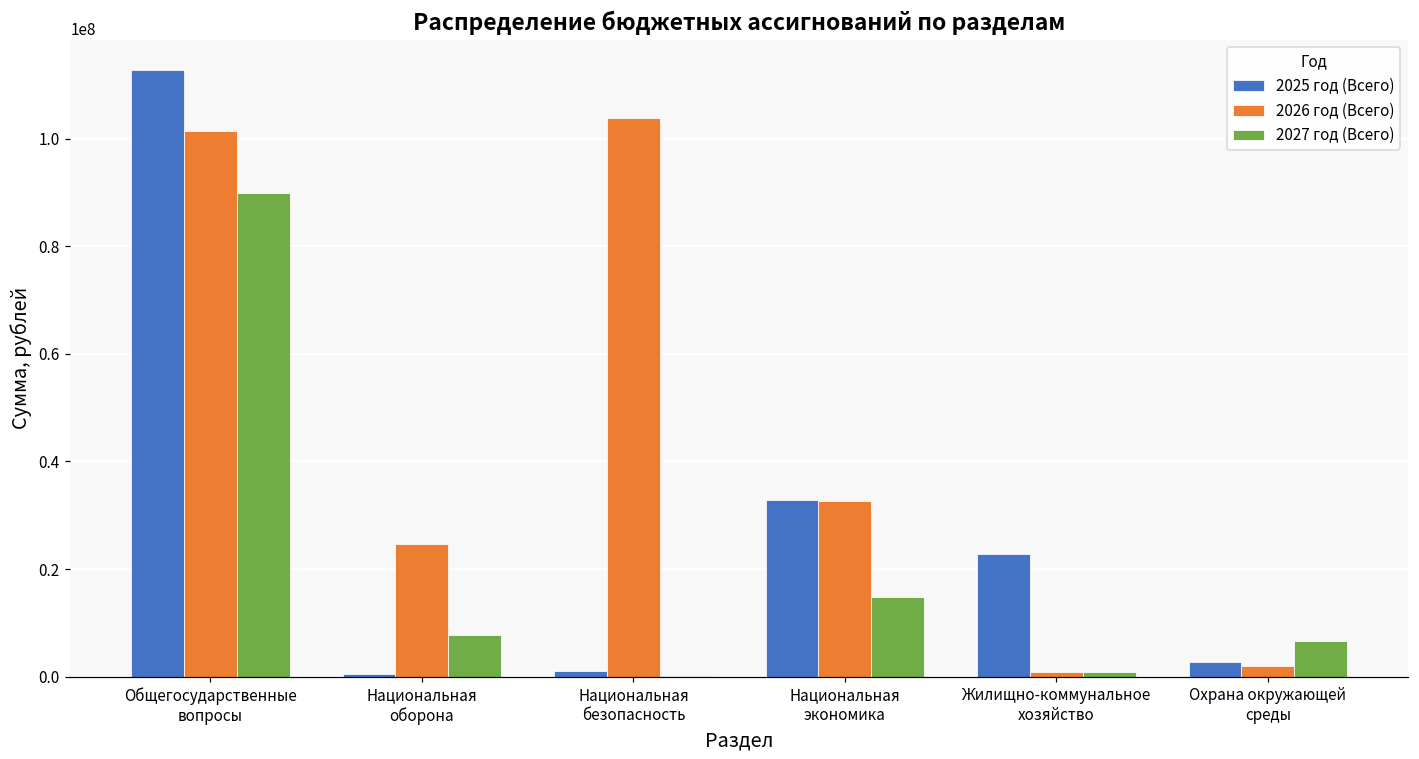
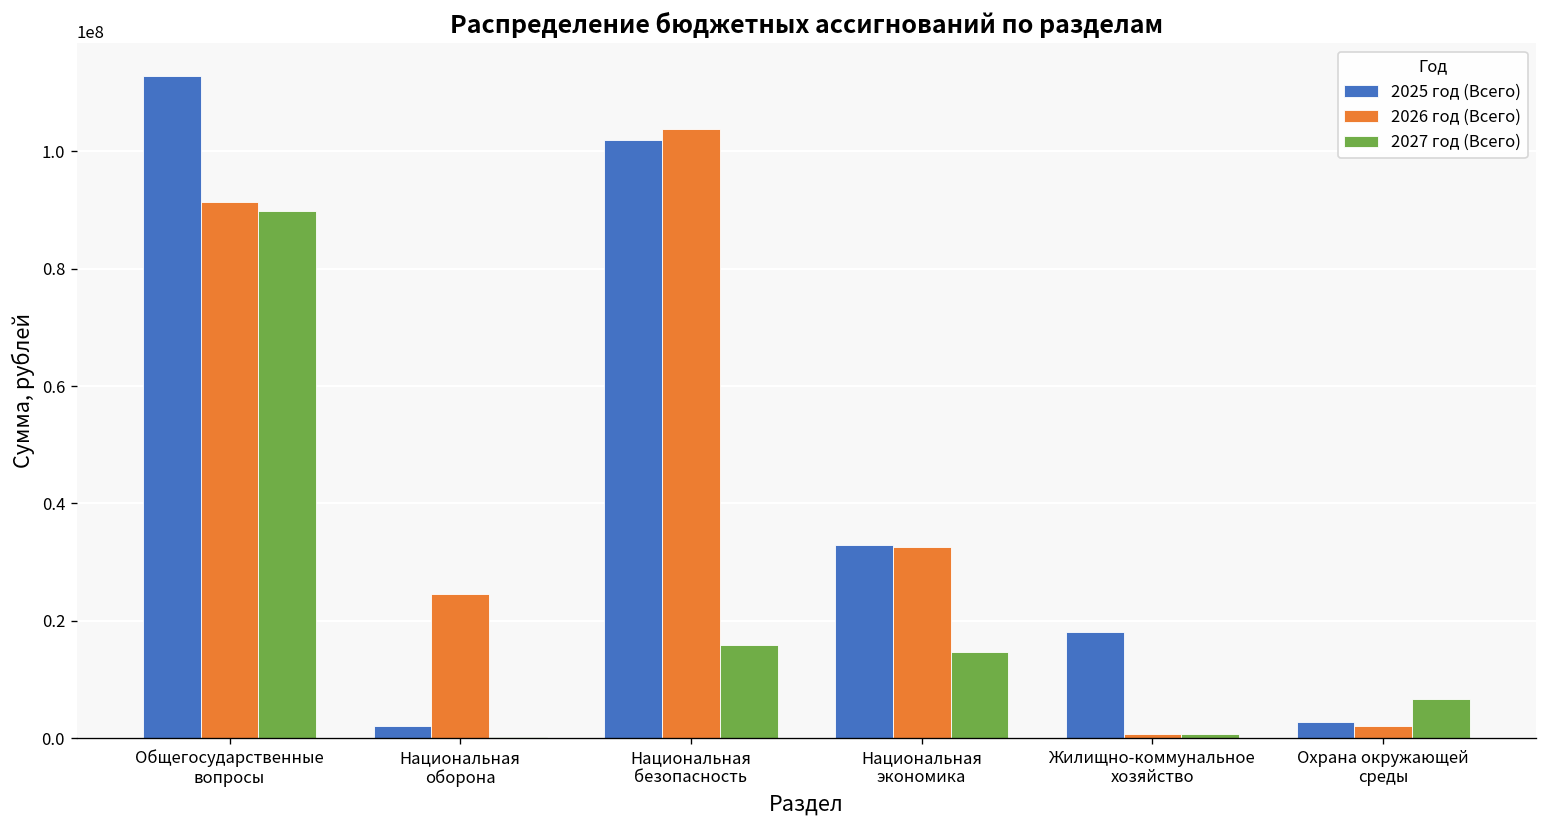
  {
    "2025 год (Всего)": {
      "Общегосударственные вопросы": 113000000,
-     "Национальная оборона": 0,
-     "Национальная безопасность": 1000000,
+     "Национальная оборона": 2000000,
+     "Национальная безопасность": 102000000,
      "Национальная экономика": 33000000,
-     "Жилищно-коммунальное хозяйство": 23000000,
+     "Жилищно-коммунальное хозяйство": 18000000,
      "Охрана окружающей среды": 3000000
    },
    "2026 год (Всего)": {
-     "Общегосударственные вопросы": 102000000,
+     "Общегосударственные вопросы": 91000000,
      "Национальная оборона": 25000000,
      "Национальная безопасность": 104000000,
      "Национальная экономика": 33000000,
      "Жилищно-коммунальное хозяйство": 1000000,
      "Охрана окружающей среды": 2000000
    },
    "2027 год (Всего)": {
      "Общегосударственные вопросы": 90000000,
-     "Национальная оборона": 8000000,
-     "Национальная безопасность": 0,
+     "Национальная оборона": 0,
+     "Национальная безопасность": 16000000,
      "Национальная экономика": 15000000,
      "Жилищно-коммунальное хозяйство": 1000000,
      "Охрана окружающей среды": 7000000
    }
  }
